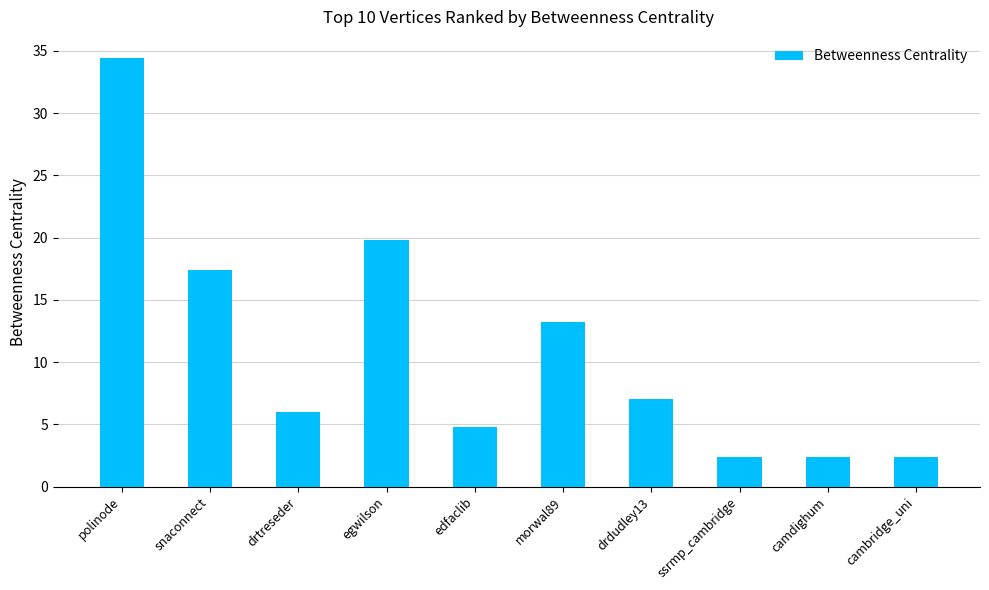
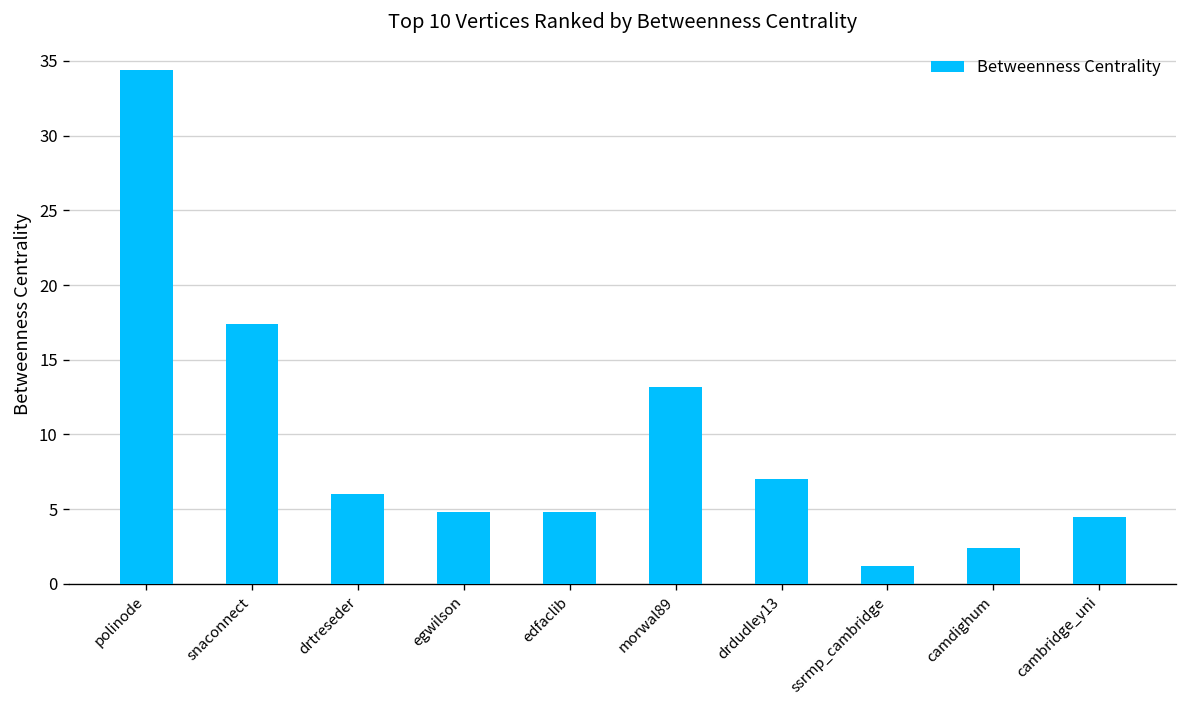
  {
    "polinode": 34.4,
    "snaconnect": 17.4,
    "drtreseder": 6.0,
-   "egwilson": 19.8,
+   "egwilson": 4.8,
    "edfaclib": 4.8,
    "morwal89": 13.2,
    "drdudley13": 7.0,
-   "ssrmp_cambridge": 2.4,
+   "ssrmp_cambridge": 1.2,
    "camdighum": 2.4,
-   "cambridge_uni": 2.4
+   "cambridge_uni": 4.5
  }
